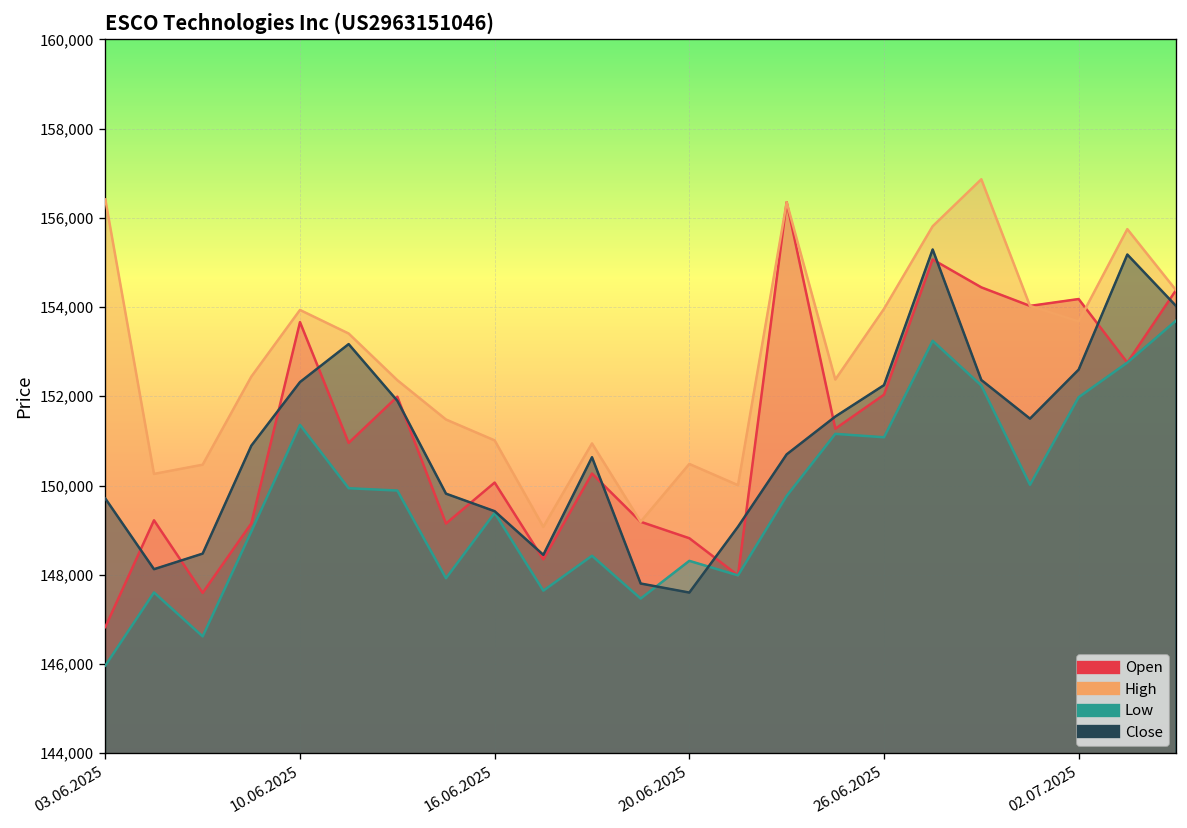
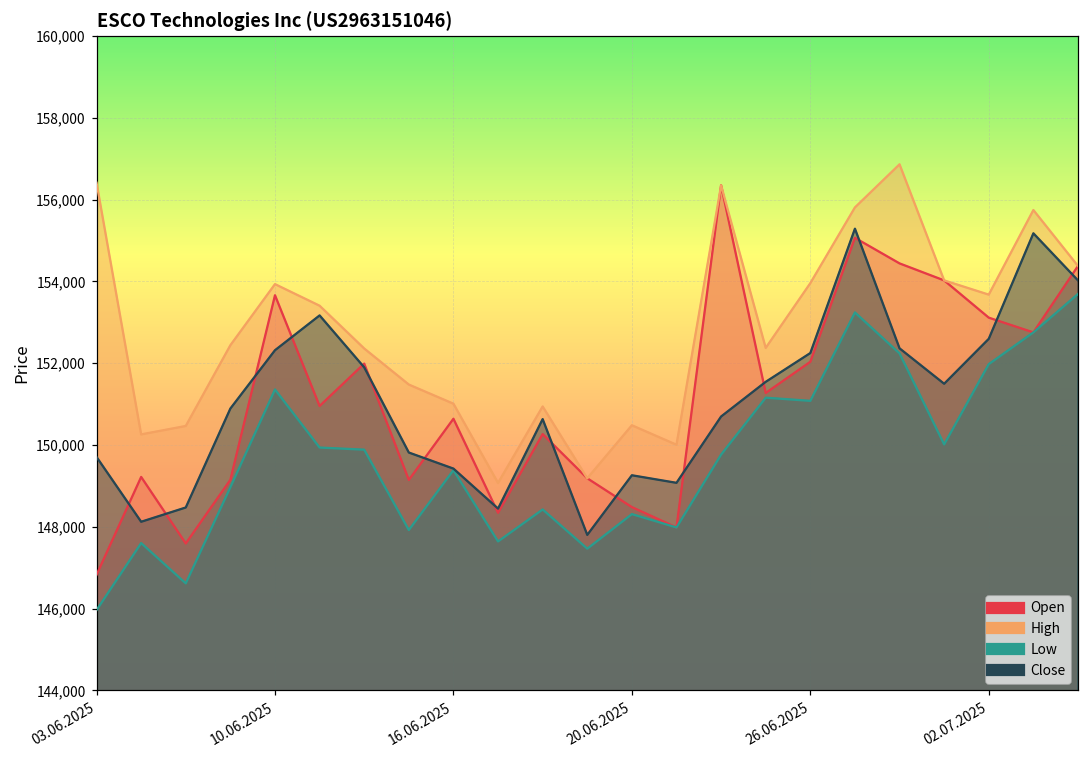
  {
    "Open": {
      "03.06.2025": "146,800",
      "10.06.2025": "153,700",
-     "16.06.2025": "150,100",
-     "20.06.2025": "148,800",
+     "16.06.2025": "150,600",
+     "20.06.2025": "148,500",
      "26.06.2025": "152,000",
-     "02.07.2025": "154,200"
+     "02.07.2025": "153,100"
    },
    "High": {
      "03.06.2025": "156,400",
      "10.06.2025": "153,900",
      "16.06.2025": "151,000",
      "20.06.2025": "150,500",
      "26.06.2025": "154,000",
      "02.07.2025": "153,700"
    },
    "Low": {
      "03.06.2025": "146,000",
      "10.06.2025": "151,400",
      "20.06.2025": "148,300",
      "26.06.2025": "151,100",
      "02.07.2025": "152,000"
    },
    "Close": {
      "03.06.2025": "149,700",
      "10.06.2025": "152,300",
-     "20.06.2025": "147,600",
+     "20.06.2025": "149,300",
      "26.06.2025": "152,300",
      "02.07.2025": "152,600"
    }
  }
